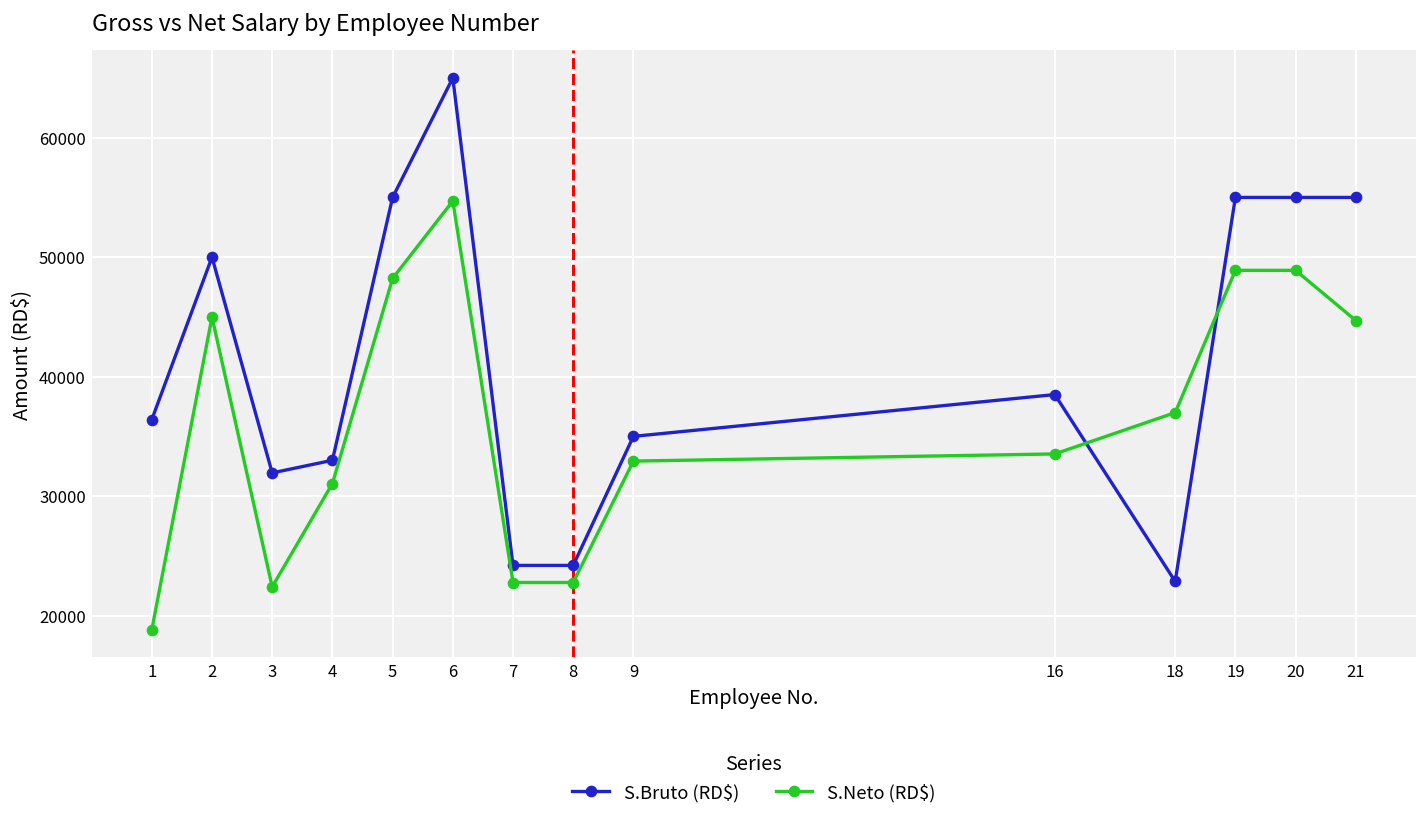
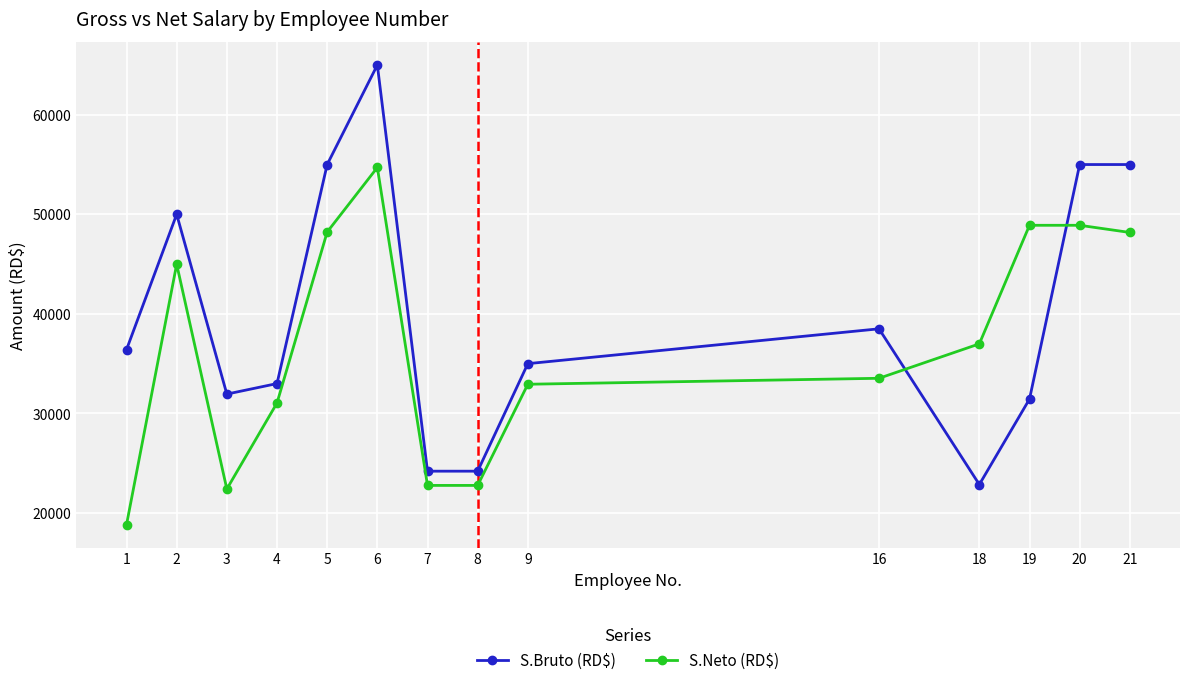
  {
    "S.Bruto (RD$)": {
      "1": 36000,
      "2": 50000,
      "3": 32000,
      "4": 33000,
      "5": 55000,
      "6": 65000,
      "7": 24000,
      "8": 24000,
      "9": 35000,
      "16": 39000,
      "18": 23000,
-     "19": 55000,
+     "19": 31000,
      "20": 55000,
      "21": 55000
    },
    "S.Neto (RD$)": {
      "1": 19000,
      "2": 45000,
      "3": 22000,
      "4": 31000,
      "5": 48000,
      "6": 55000,
      "7": 23000,
      "8": 23000,
      "9": 33000,
      "16": 34000,
      "18": 37000,
      "19": 49000,
      "20": 49000,
-     "21": 45000
+     "21": 48000
    }
  }
